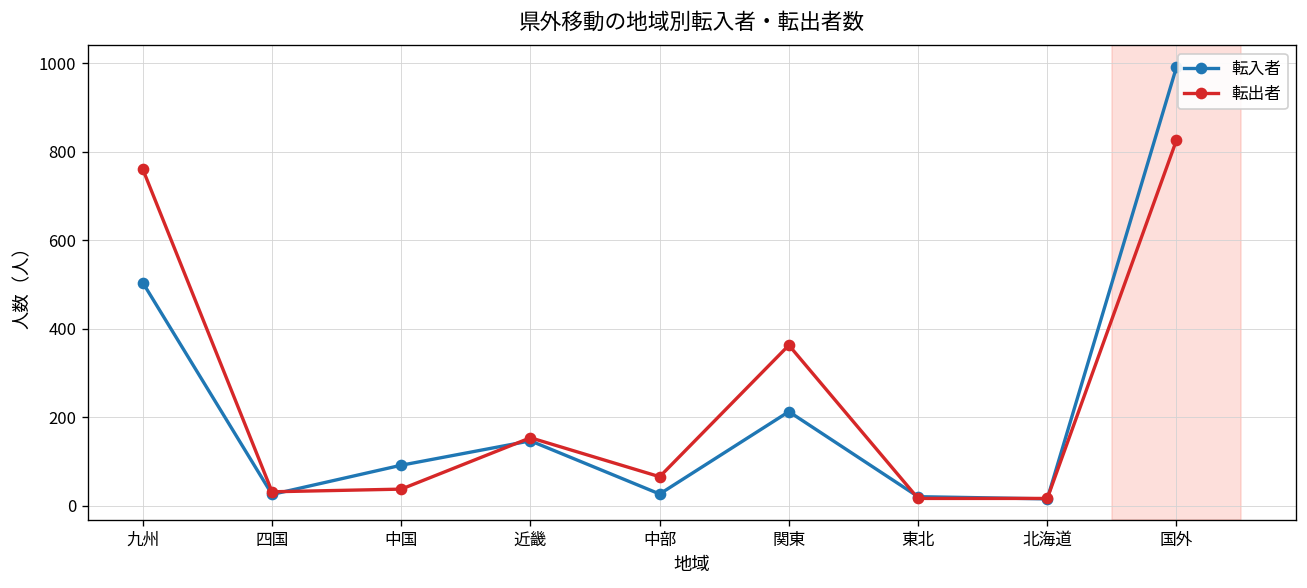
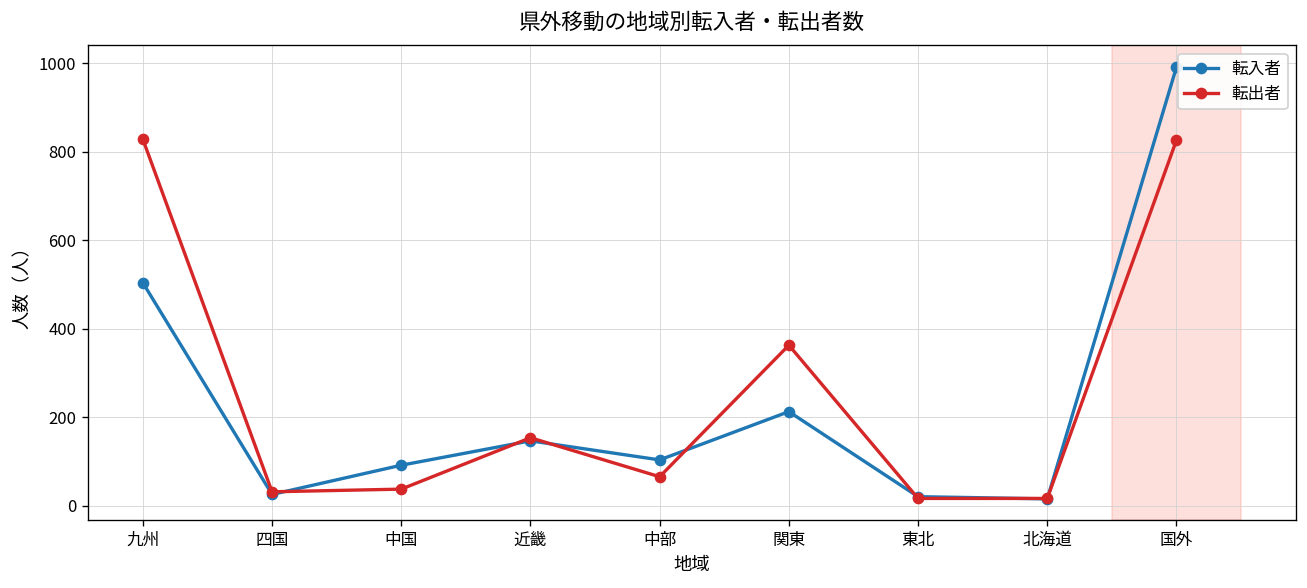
  {
    "転入者": {
      "九州": 500,
      "中国": 90,
      "近畿": 150,
-     "中部": 30,
+     "中部": 100,
      "関東": 210,
      "国外": 990
    },
    "転出者": {
-     "九州": 760,
+     "九州": 830,
      "中国": 40,
      "近畿": 150,
      "中部": 70,
      "関東": 360,
      "国外": 830
    }
  }
